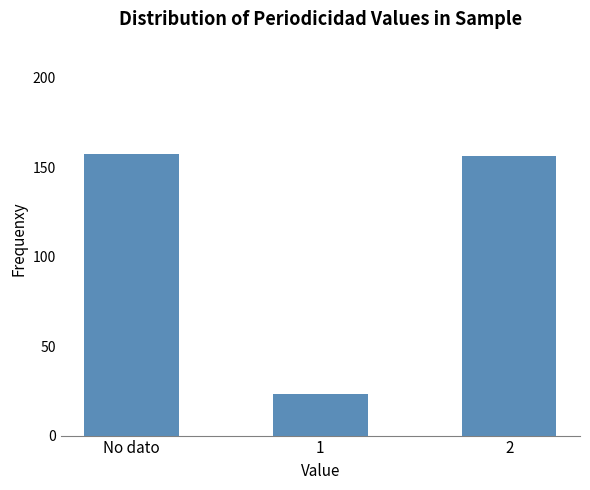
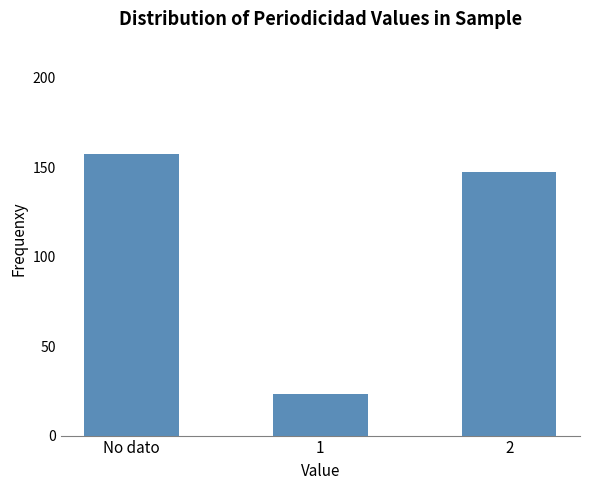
  {
    "No dato": 157,
    "1": 23,
-   "2": 156
+   "2": 147
  }
